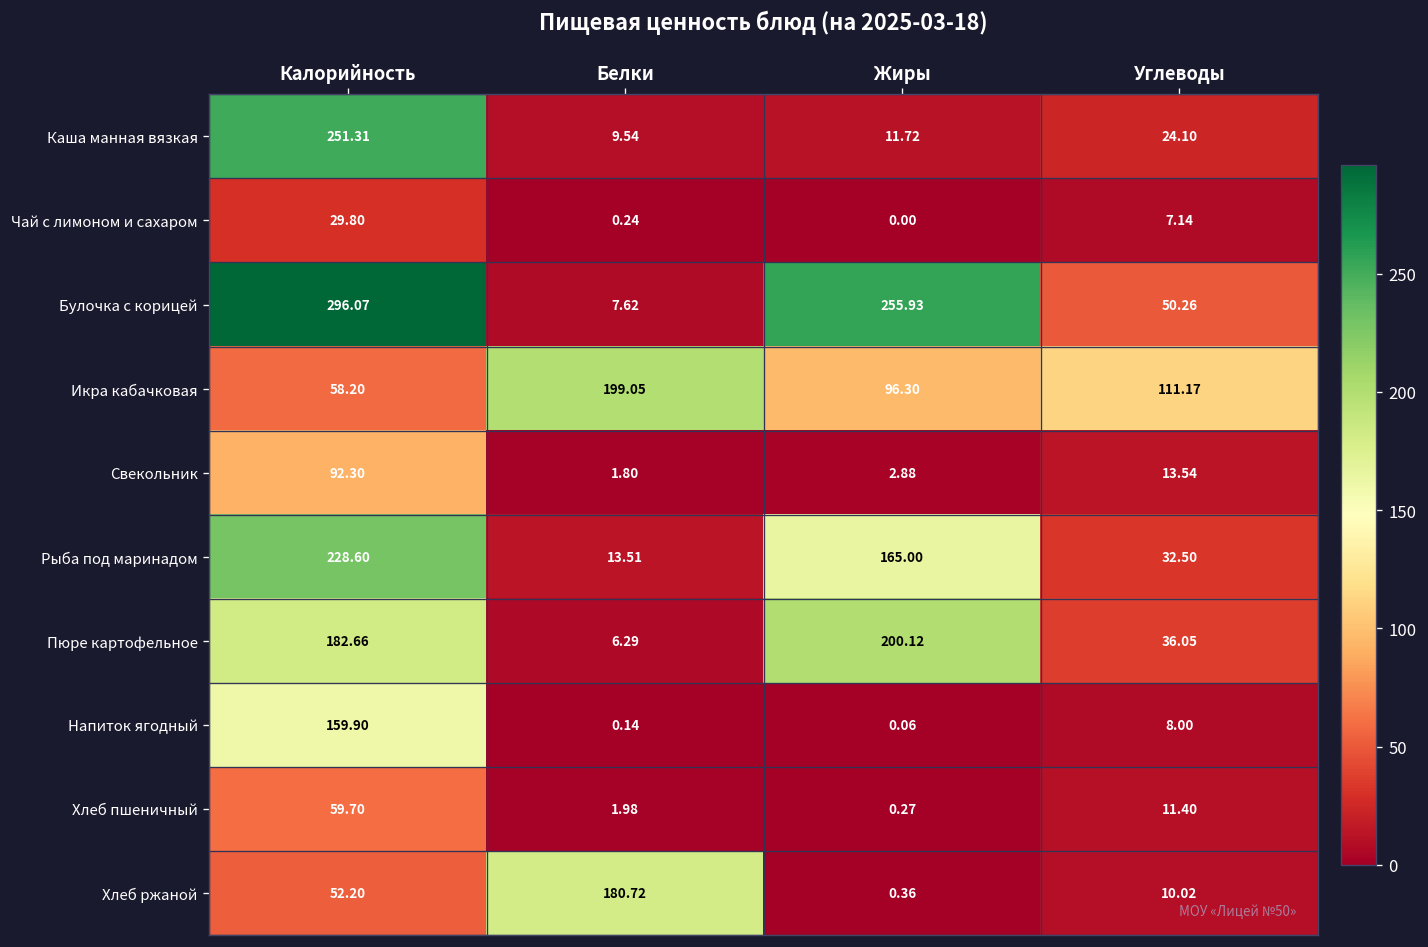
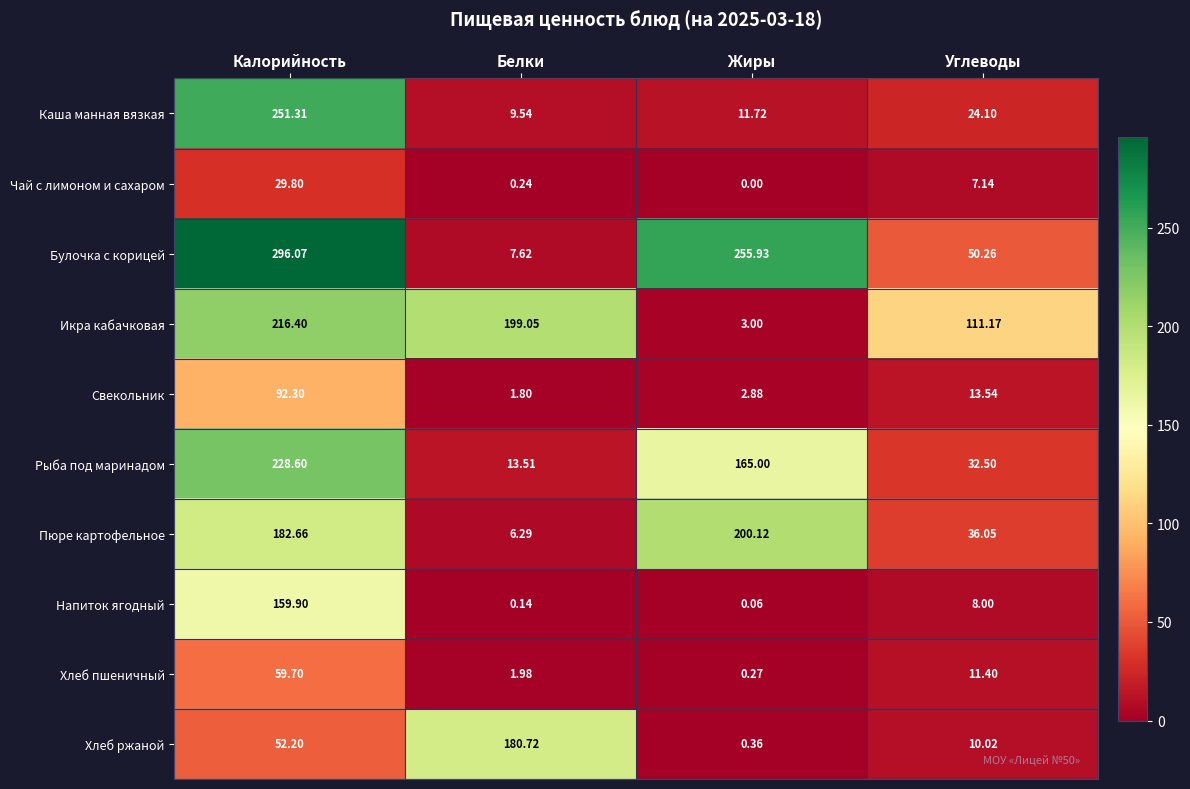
  {
    "Каша манная вязкая": {
      "Калорийность": 251.31,
      "Белки": 9.54,
      "Жиры": 11.72,
      "Углеводы": 24.10
    },
    "Чай с лимоном и сахаром": {
      "Калорийность": 29.80,
      "Белки": 0.24,
      "Жиры": 0.00,
      "Углеводы": 7.14
    },
    "Булочка с корицей": {
      "Калорийность": 296.07,
      "Белки": 7.62,
      "Жиры": 255.93,
      "Углеводы": 50.26
    },
    "Икра кабачковая": {
-     "Калорийность": 58.20,
+     "Калорийность": 216.40,
      "Белки": 199.05,
-     "Жиры": 96.30,
+     "Жиры": 3.00,
      "Углеводы": 111.17
    },
    "Свекольник": {
      "Калорийность": 92.30,
      "Белки": 1.80,
      "Жиры": 2.88,
      "Углеводы": 13.54
    },
    "Рыба под маринадом": {
      "Калорийность": 228.60,
      "Белки": 13.51,
      "Жиры": 165.00,
      "Углеводы": 32.50
    },
    "Пюре картофельное": {
      "Калорийность": 182.66,
      "Белки": 6.29,
      "Жиры": 200.12,
      "Углеводы": 36.05
    },
    "Напиток ягодный": {
      "Калорийность": 159.90,
      "Белки": 0.14,
      "Жиры": 0.06,
      "Углеводы": 8.00
    },
    "Хлеб пшеничный": {
      "Калорийность": 59.70,
      "Белки": 1.98,
      "Жиры": 0.27,
      "Углеводы": 11.40
    },
    "Хлеб ржаной": {
      "Калорийность": 52.20,
      "Белки": 180.72,
      "Жиры": 0.36
    }
  }
